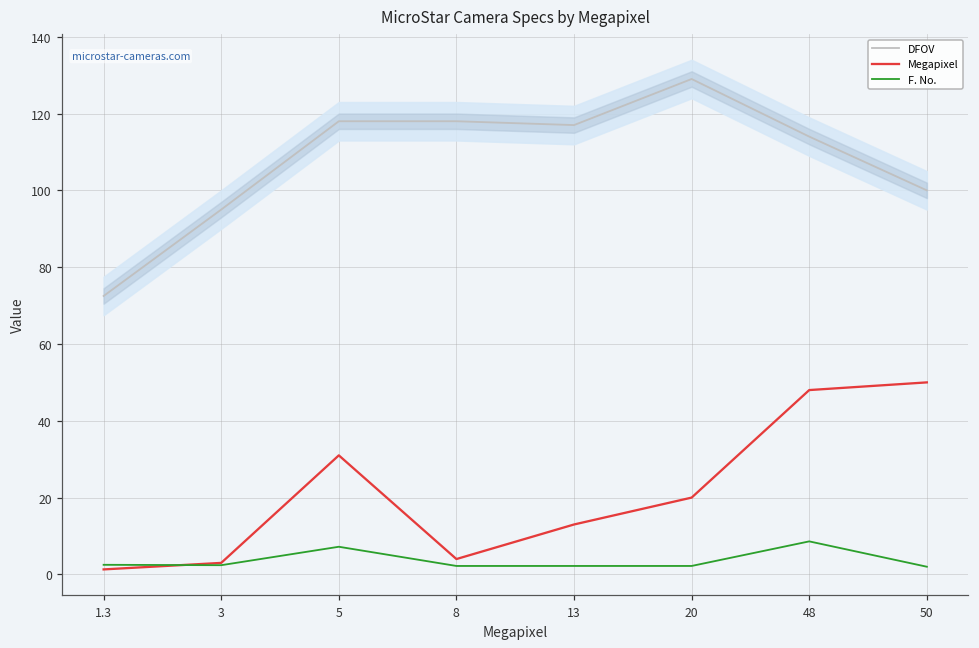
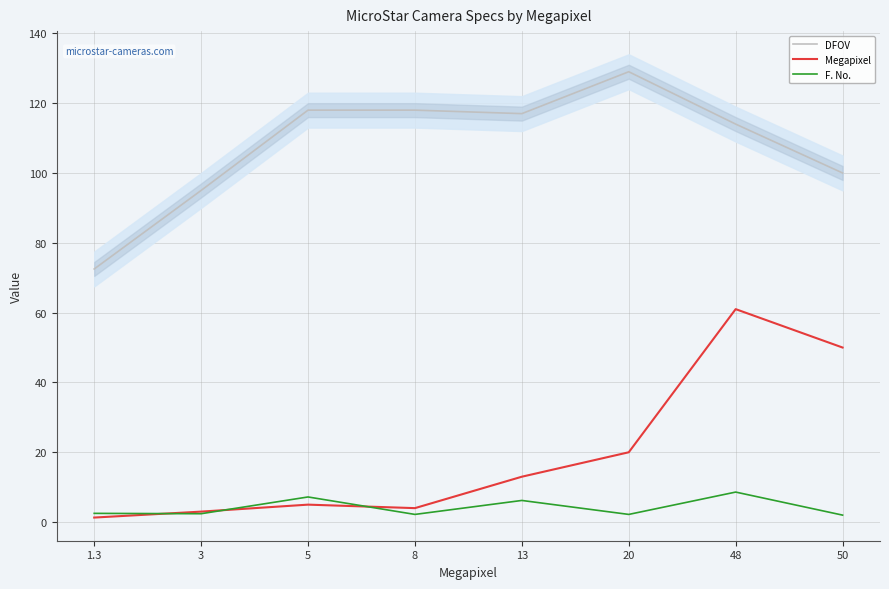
  {
    "Megapixel": {
      "1.3": 1,
-     "5": 31,
+     "5": 5,
      "8": 4,
      "13": 13,
      "20": 20,
-     "48": 48,
+     "48": 61,
      "50": 50
    },
    "F. No.": {
      "1.3": 3,
      "5": 7,
      "8": 2,
-     "13": 2,
+     "13": 6,
      "20": 2,
      "48": 9,
      "50": 2
    }
  }
